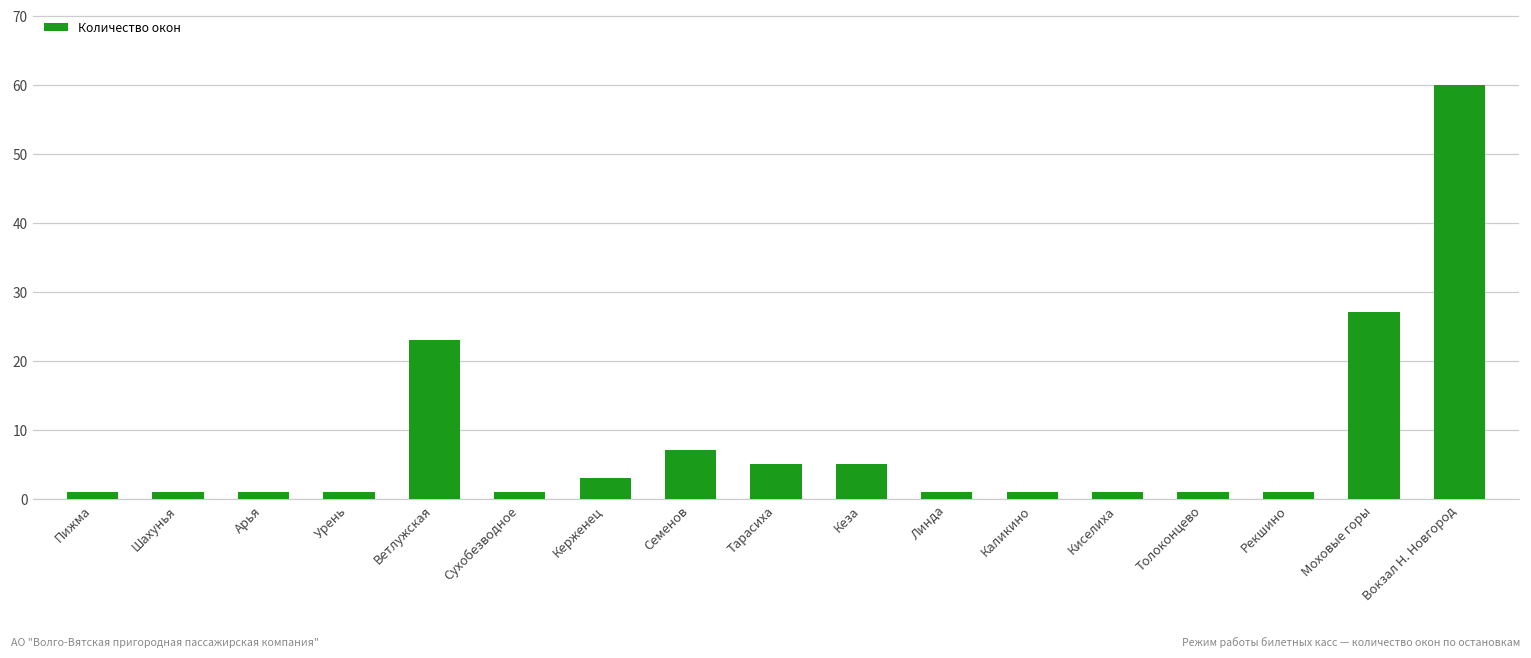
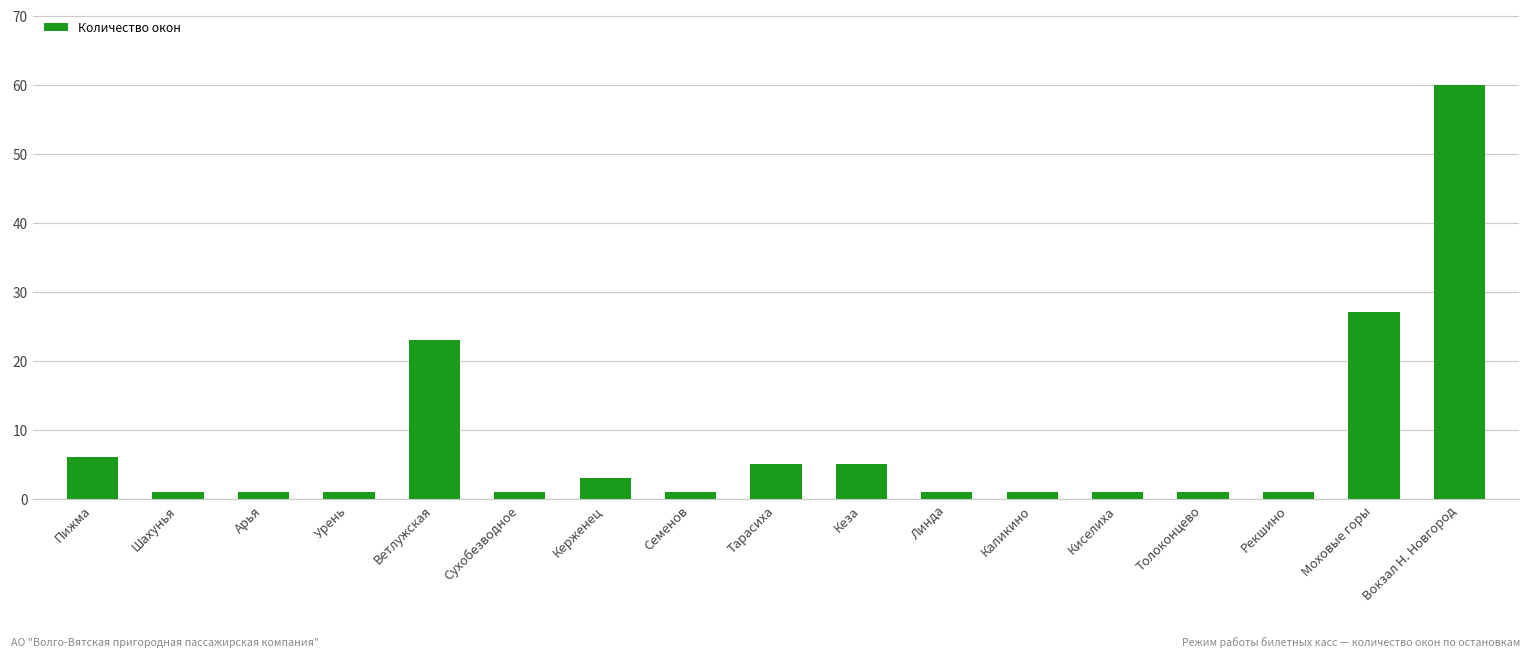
  {
-   "Пижма": 1,
+   "Пижма": 6,
    "Шахунья": 1,
    "Арья": 1,
    "Урень": 1,
    "Ветлужская": 23,
    "Сухобезводное": 1,
    "Керженец": 3,
-   "Семенов": 7,
+   "Семенов": 1,
    "Тарасиха": 5,
    "Кеза": 5,
    "Линда": 1,
    "Каликино": 1,
    "Киселиха": 1,
    "Толоконцево": 1,
    "Рекшино": 1,
    "Моховые горы": 27,
    "Вокзал Н. Новгород": 60
  }
